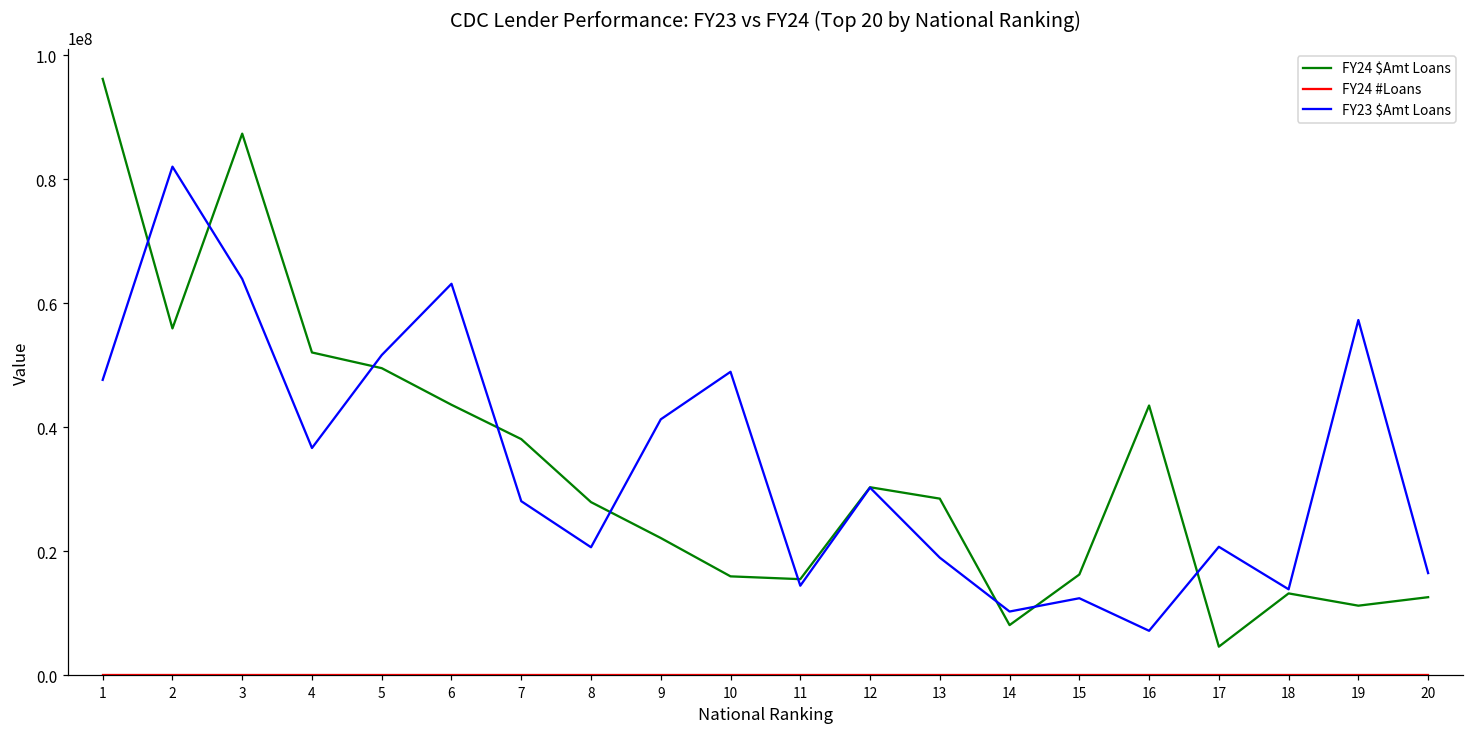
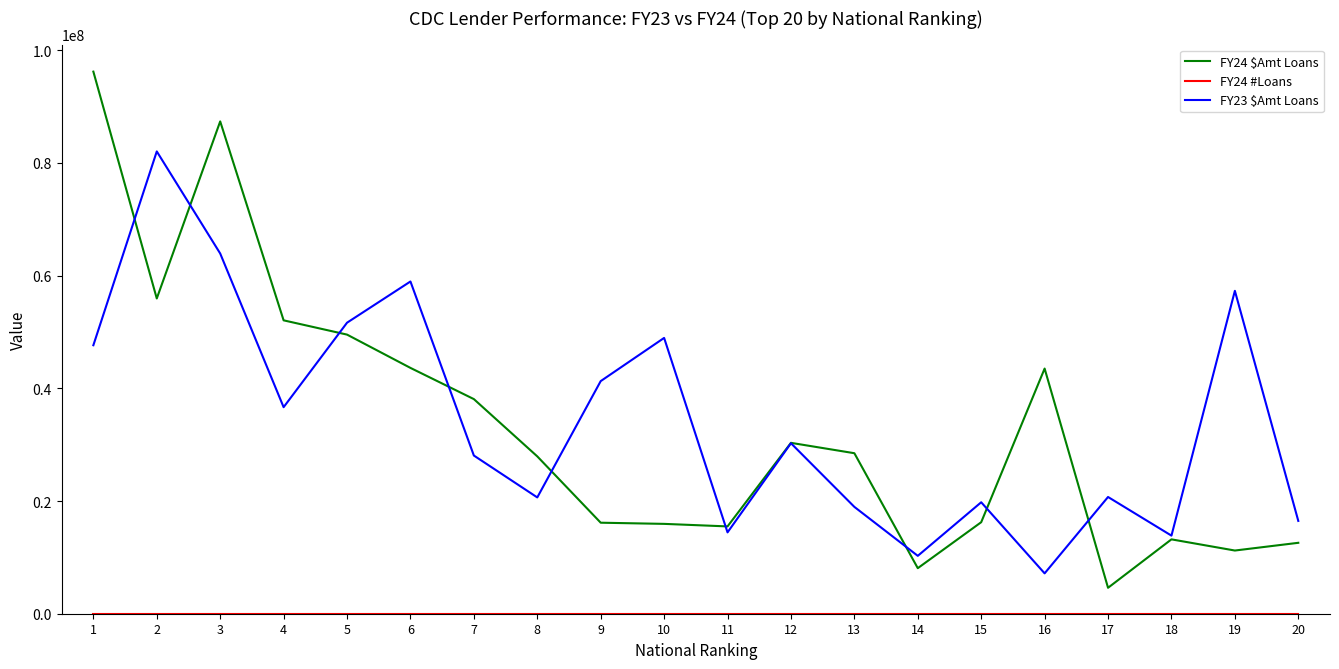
  {
    "FY24 $Amt Loans": {
      "1": 96000000,
      "2": 56000000,
      "3": 87000000,
      "4": 52000000,
      "5": 50000000,
      "6": 44000000,
      "7": 38000000,
      "8": 28000000,
-     "9": 22000000,
+     "9": 16000000,
      "10": 16000000,
      "11": 15000000,
      "13": 28000000,
      "14": 8000000,
      "15": 16000000,
      "16": 44000000,
      "17": 5000000,
      "18": 13000000,
      "19": 11000000,
      "20": 13000000
    },
    "FY24 #Loans": {
      "1": 0,
      "2": 0,
      "3": 0,
      "4": 0,
      "5": 0,
      "6": 0,
      "7": 0,
      "8": 0,
      "9": 0,
      "10": 0,
      "11": 0,
      "12": 0,
      "13": 0,
      "14": 0,
      "15": 0,
      "16": 0,
      "17": 0,
      "18": 0,
      "19": 0,
      "20": 0
    },
    "FY23 $Amt Loans": {
      "1": 48000000,
      "2": 82000000,
      "3": 64000000,
      "4": 37000000,
      "5": 52000000,
-     "6": 63000000,
+     "6": 59000000,
      "7": 28000000,
      "8": 21000000,
      "9": 41000000,
      "10": 49000000,
      "11": 14000000,
      "13": 19000000,
      "14": 10000000,
-     "15": 12000000,
+     "15": 20000000,
      "16": 7000000,
      "17": 21000000,
      "18": 14000000,
      "19": 57000000,
      "20": 16000000
    }
  }
